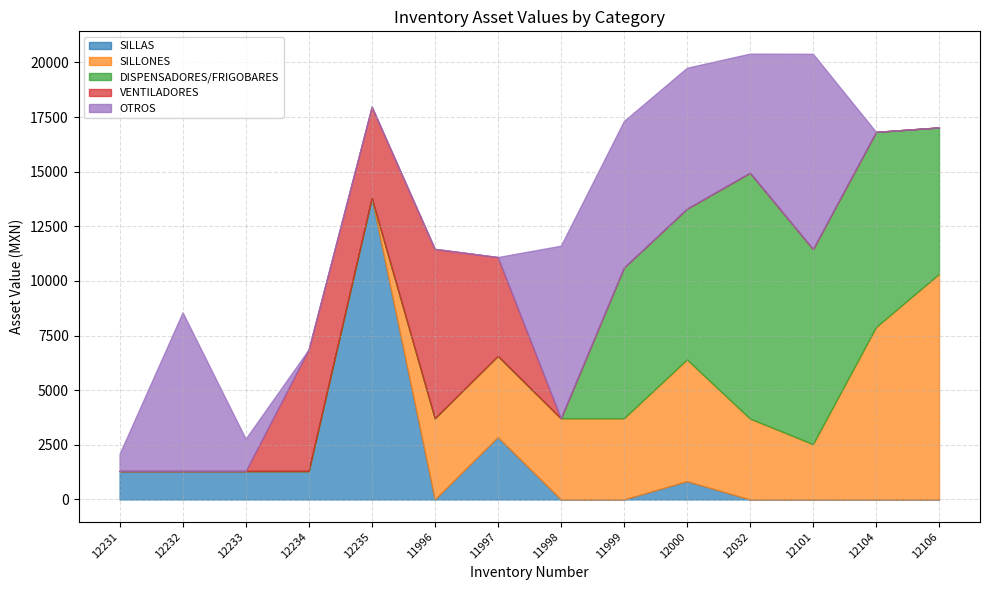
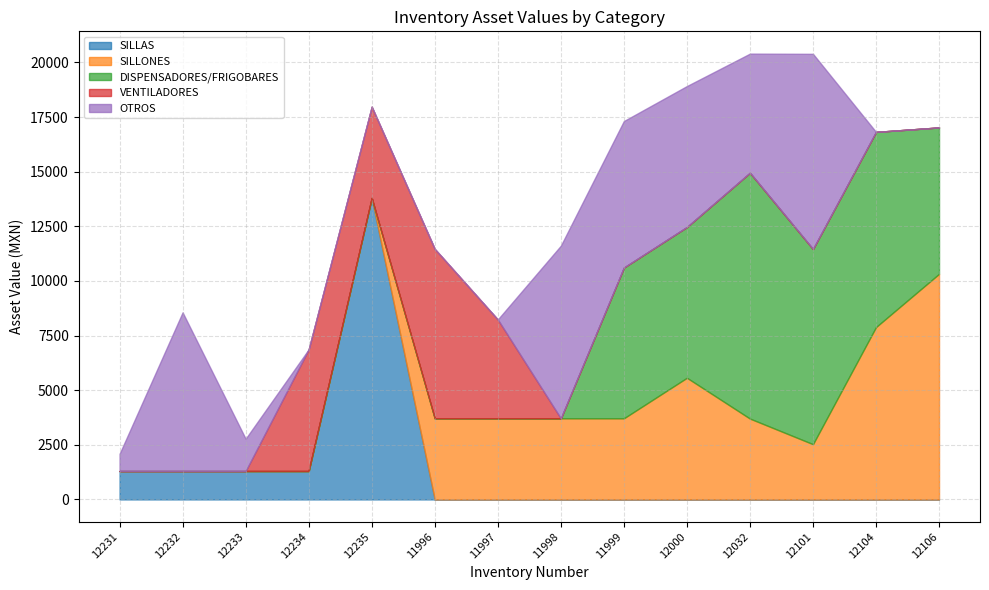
  {
    "SILLAS": {
      "11996": 0,
-     "11997": 2900,
+     "11997": 0,
      "11998": 0,
      "11999": 0,
-     "12000": 800,
+     "12000": 0,
      "12032": 0,
      "12101": 0,
      "12104": 0,
      "12106": 0
    },
    "OTROS": {
      "12231": 800,
      "12232": 7300,
      "12233": 1500,
      "11998": 7900,
      "11999": 6700,
      "12000": 6400,
      "12032": 5500,
      "12101": 8900
    }
  }
